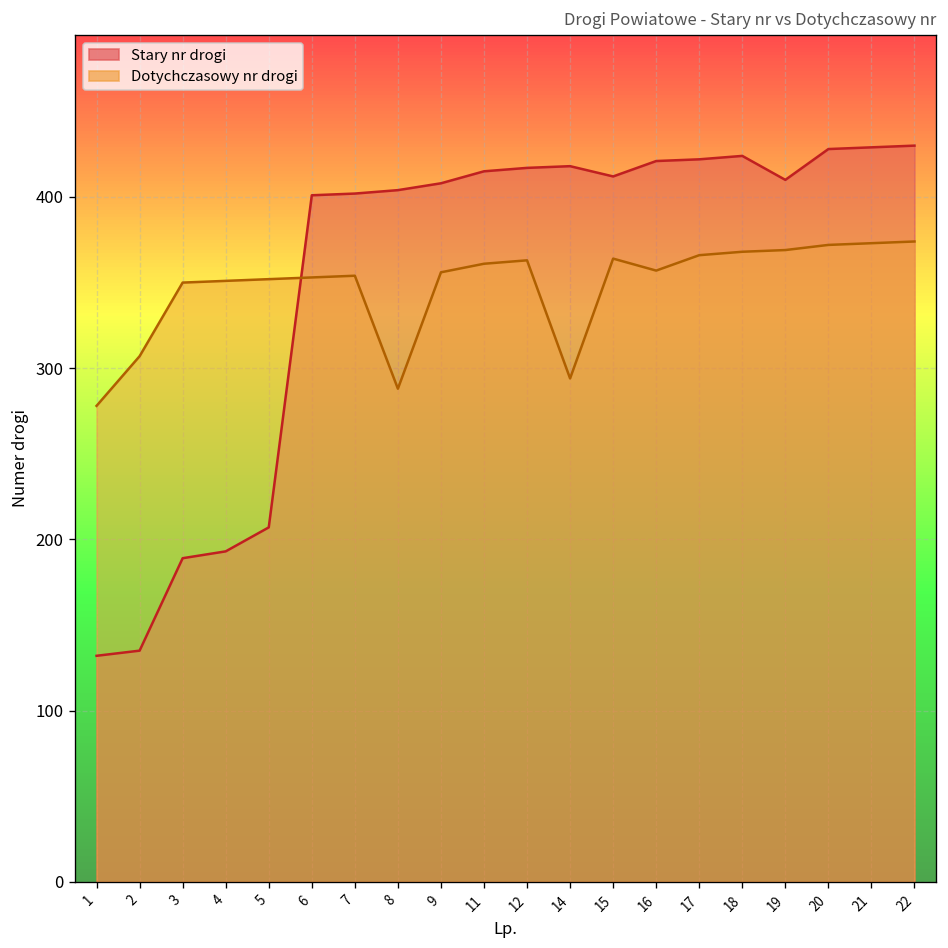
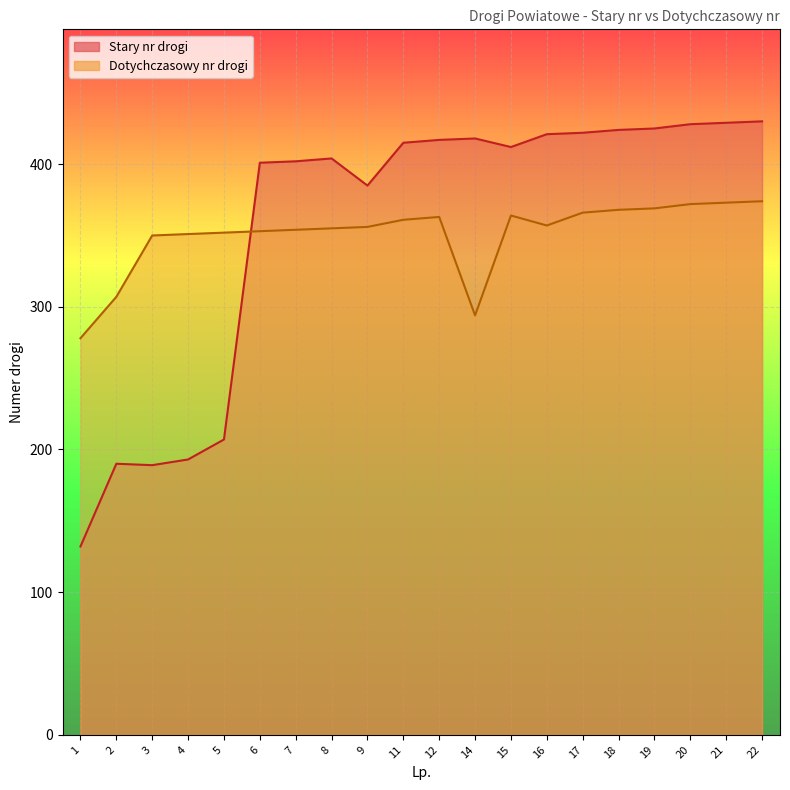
  {
    "Stary nr drogi": {
      "1": 132,
-     "2": 135,
+     "2": 190,
      "3": 189,
      "4": 193,
      "5": 207,
      "6": 401,
      "7": 402,
      "8": 404,
-     "9": 408,
+     "9": 385,
      "11": 415,
      "12": 417,
      "14": 418,
      "15": 412,
      "16": 421,
      "17": 422,
      "18": 424,
-     "19": 410,
+     "19": 425,
      "20": 428,
      "21": 429,
      "22": 430
    },
    "Dotychczasowy nr drogi": {
      "1": 278,
      "2": 307,
      "3": 350,
      "4": 351,
      "5": 352,
      "6": 353,
      "7": 354,
-     "8": 288,
+     "8": 355,
      "9": 356,
      "11": 361,
      "12": 363,
      "14": 294,
      "15": 364,
      "16": 357,
      "17": 366,
      "18": 368,
      "19": 369,
      "20": 372,
      "21": 373,
      "22": 374
    }
  }
